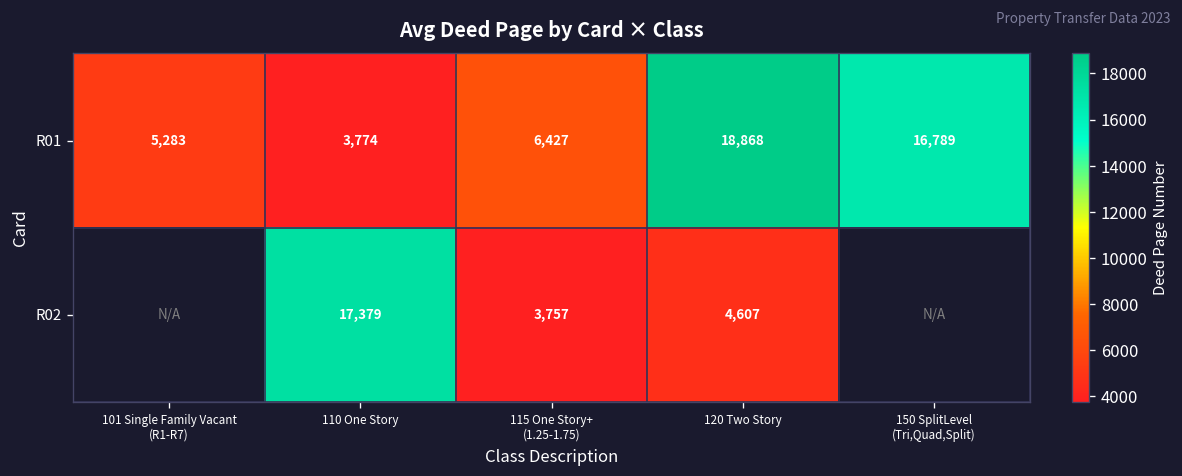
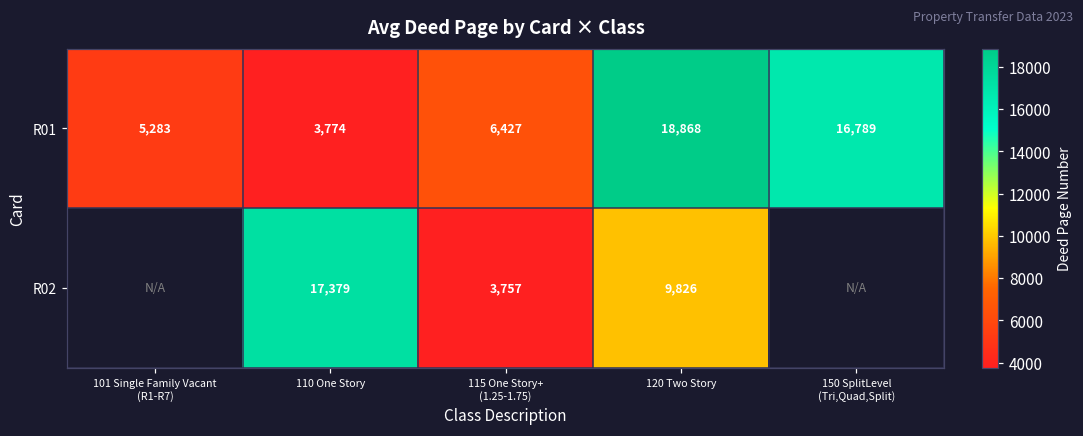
  {
    "R01": {
      "101 Single Family Vacant (R1-R7)": "5,283",
      "110 One Story": "3,774",
      "115 One Story+ (1.25-1.75)": "6,427",
      "120 Two Story": "18,868",
      "150 SplitLevel (Tri,Quad,Split)": "16,789"
    },
    "R02": {
      "110 One Story": "17,379",
      "115 One Story+ (1.25-1.75)": "3,757",
-     "120 Two Story": "4,607"
+     "120 Two Story": "9,826"
    }
  }
